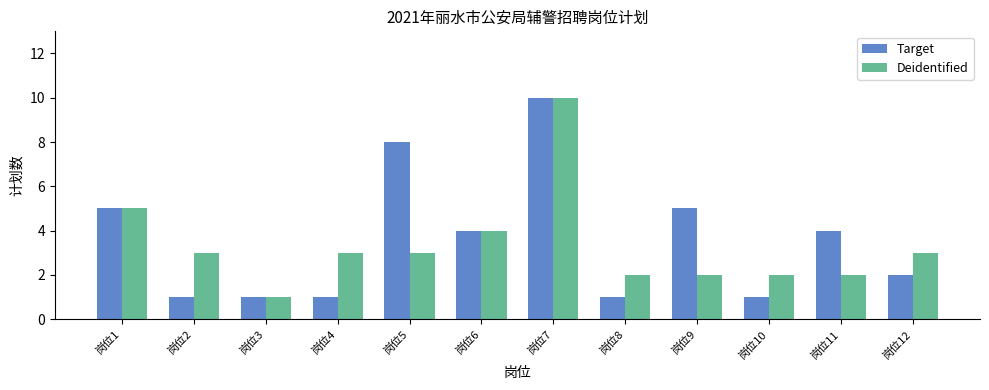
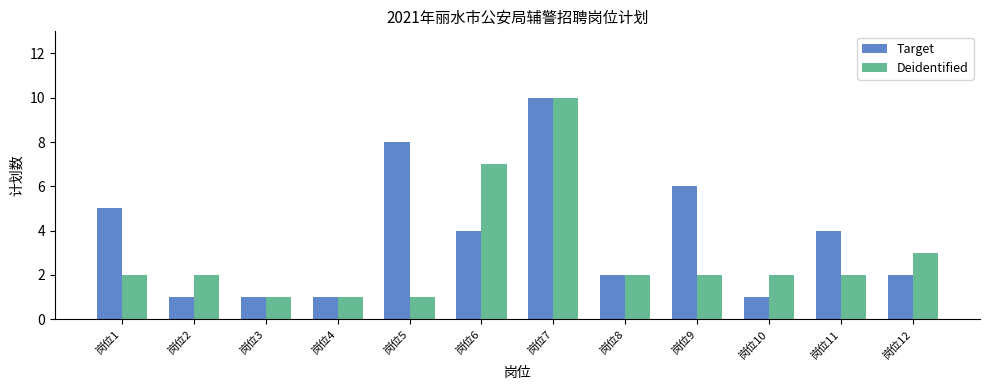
  {
    "Target": {
      "岗位1": 5,
      "岗位2": 1,
      "岗位3": 1,
      "岗位4": 1,
      "岗位5": 8,
      "岗位6": 4,
      "岗位7": 10,
-     "岗位8": 1,
-     "岗位9": 5,
+     "岗位8": 2,
+     "岗位9": 6,
      "岗位10": 1,
      "岗位11": 4,
      "岗位12": 2
    },
    "Deidentified": {
-     "岗位1": 5,
-     "岗位2": 3,
+     "岗位1": 2,
+     "岗位2": 2,
      "岗位3": 1,
-     "岗位4": 3,
-     "岗位5": 3,
-     "岗位6": 4,
+     "岗位4": 1,
+     "岗位5": 1,
+     "岗位6": 7,
      "岗位7": 10,
      "岗位8": 2,
      "岗位9": 2,
      "岗位10": 2,
      "岗位11": 2,
      "岗位12": 3
    }
  }
